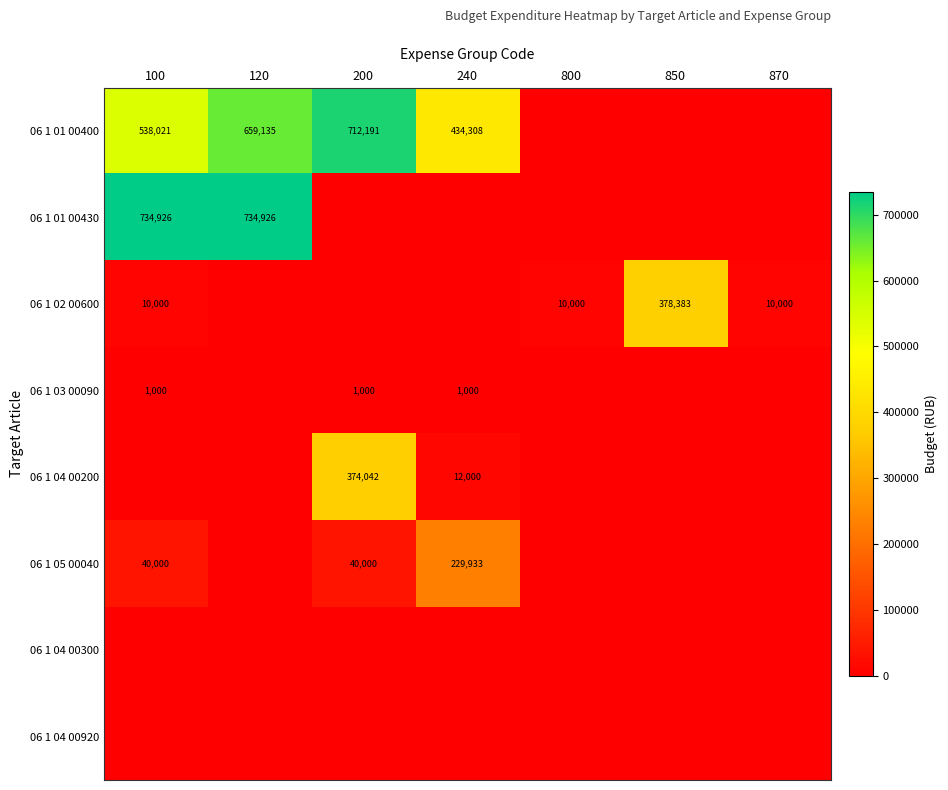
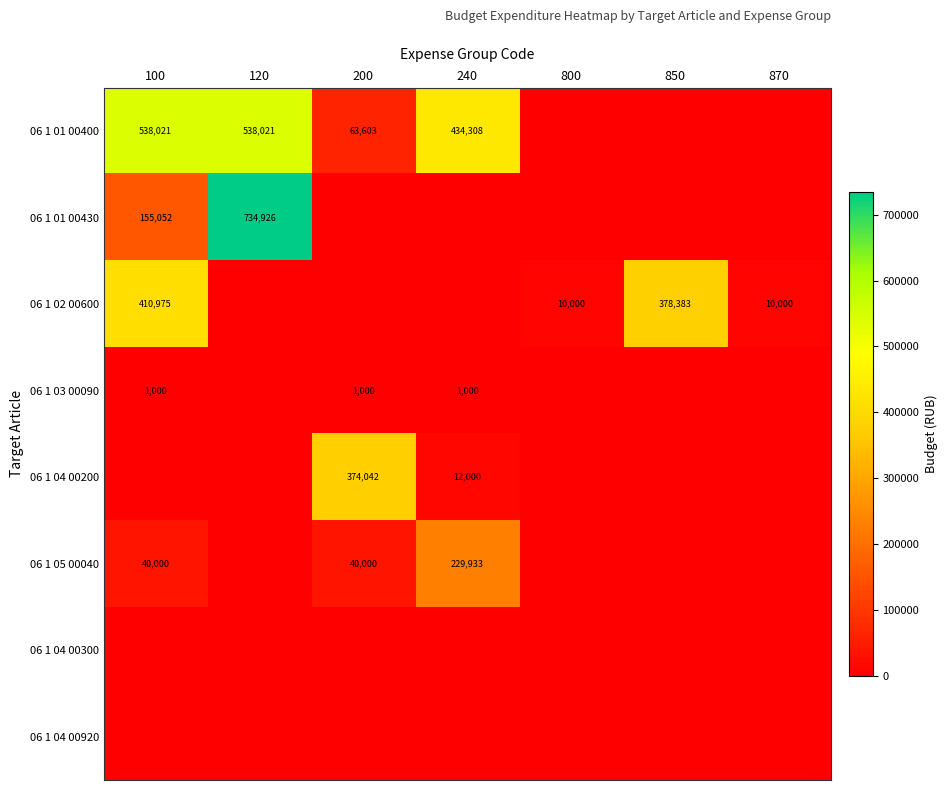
  {
    "06 1 01 00400": {
      "100": "538,021",
-     "120": "659,135",
-     "200": "712,191",
+     "120": "538,021",
+     "200": "63,603",
      "240": "434,308"
    },
    "06 1 01 00430": {
-     "100": "734,926",
+     "100": "155,052",
      "120": "734,926"
    },
    "06 1 02 00600": {
-     "100": "10,000",
+     "100": "410,975",
      "800": "10,000",
      "850": "378,383",
      "870": "10,000"
    },
    "06 1 03 00090": {
      "100": "1,000",
      "200": "1,000",
      "240": "1,000"
    },
    "06 1 04 00200": {
      "200": "374,042",
      "240": "12,000"
    },
    "06 1 05 00040": {
      "100": "40,000",
      "200": "40,000",
      "240": "229,933"
    }
  }
